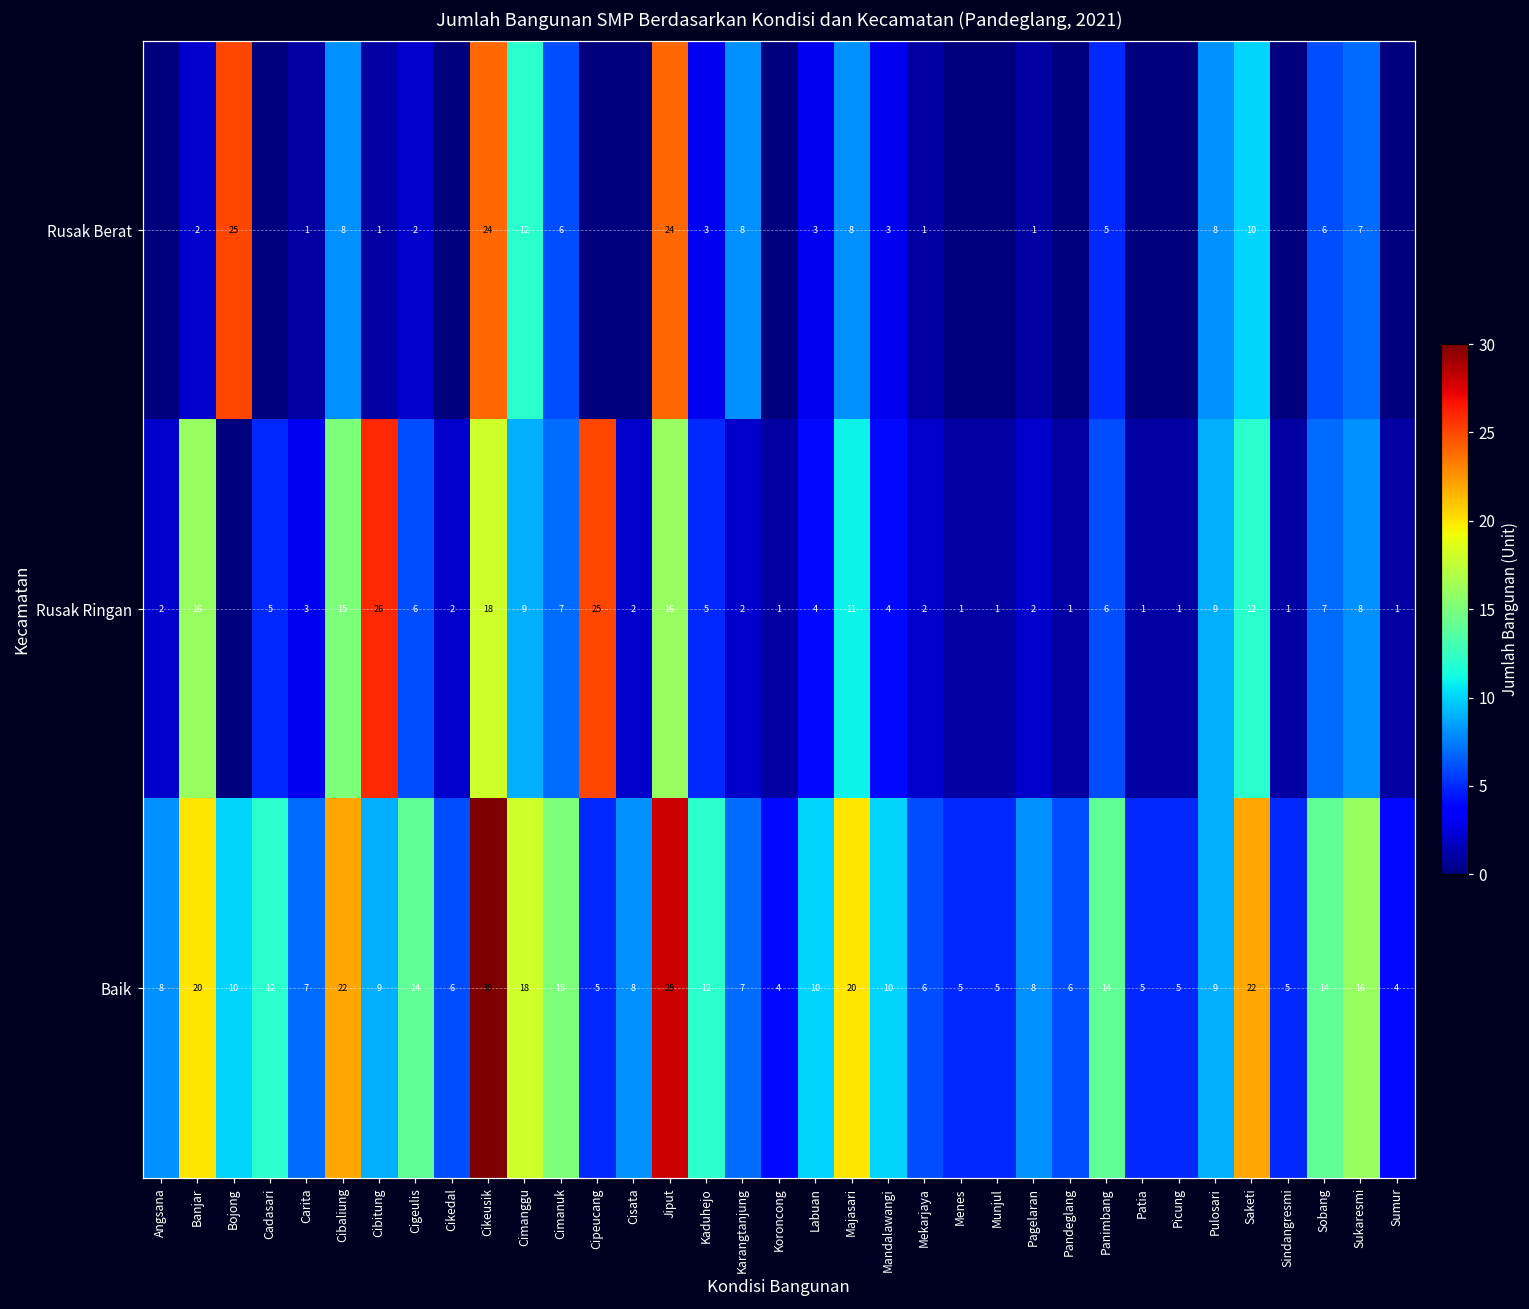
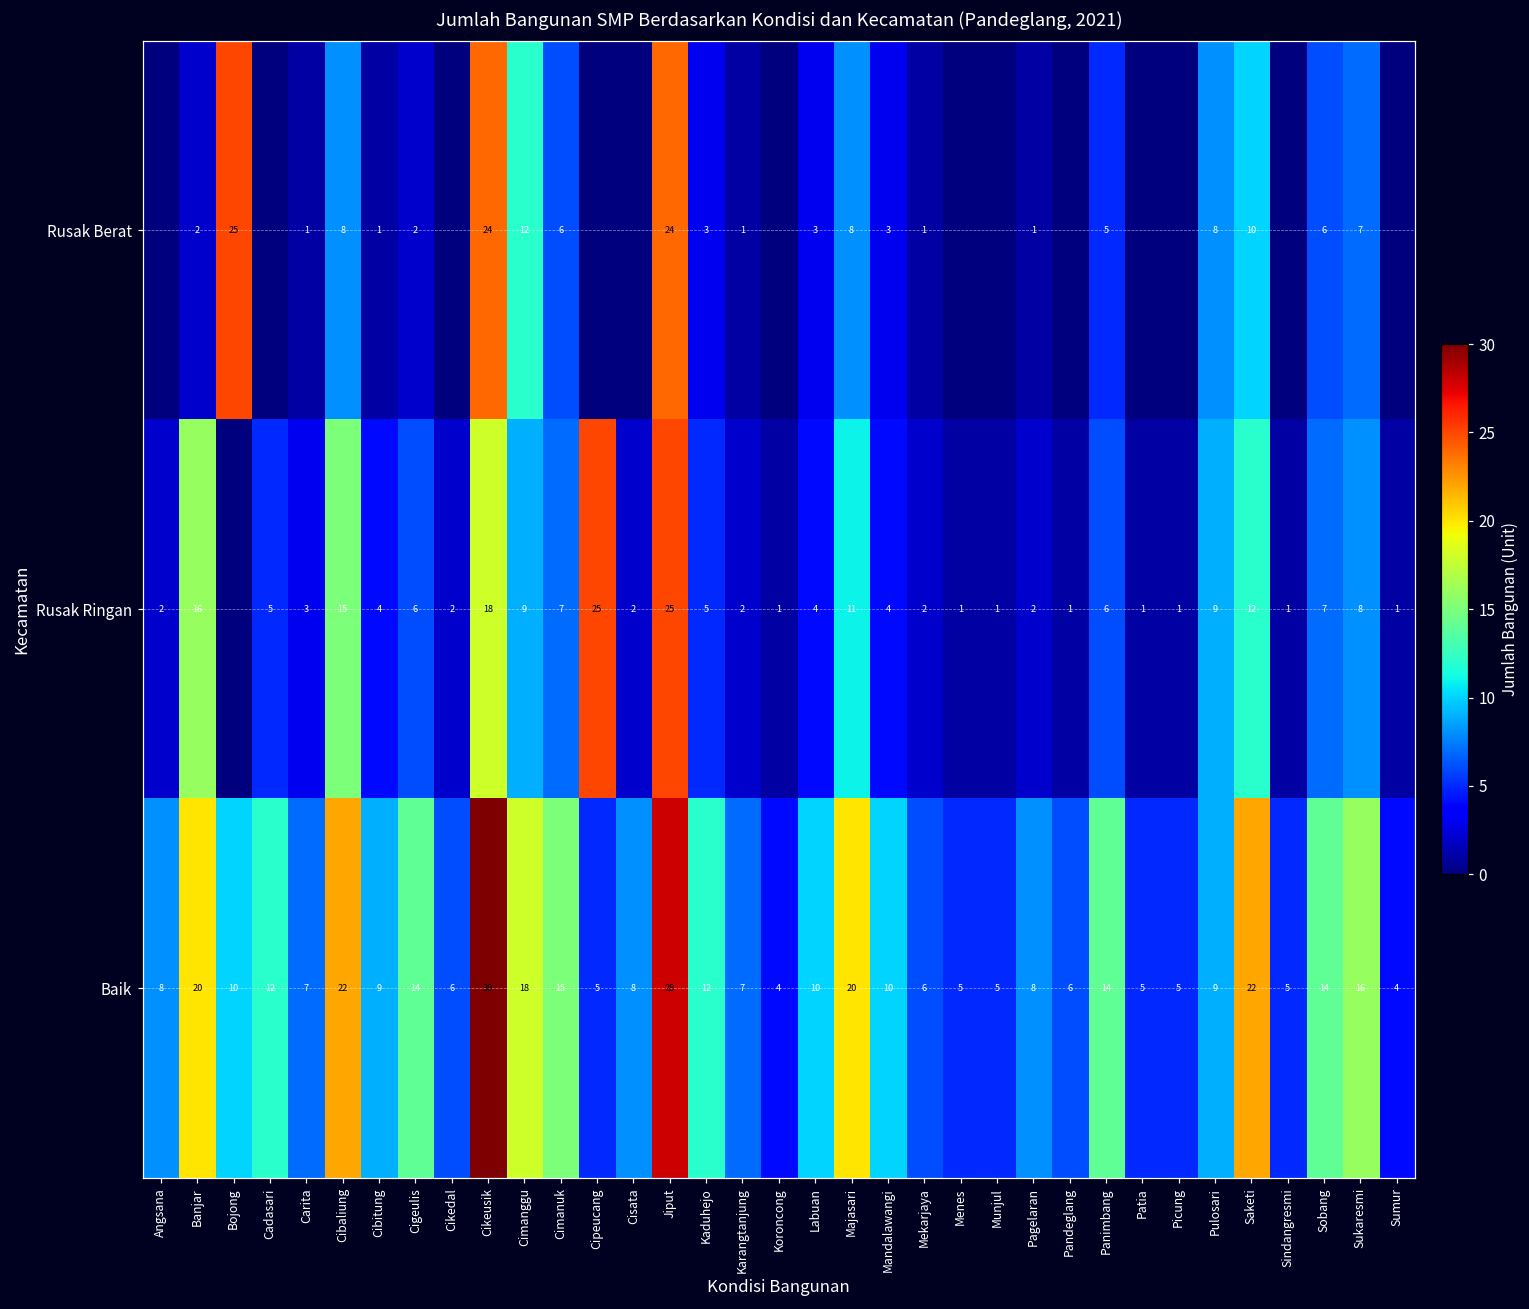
  {
    "Rusak Berat": {
      "Banjar": 2,
      "Bojong": 25,
      "Carita": 1,
      "Cibaliung": 8,
      "Cibitung": 1,
      "Cigeulis": 2,
      "Cikeusik": 24,
      "Cimanggu": 12,
      "Cimanuk": 6,
      "Jiput": 24,
      "Kaduhejo": 3,
-     "Karangtanjung": 8,
+     "Karangtanjung": 1,
      "Labuan": 3,
      "Majasari": 8,
      "Mandalawangi": 3,
      "Mekarjaya": 1,
      "Pagelaran": 1,
      "Panimbang": 5,
      "Pulosari": 8,
      "Saketi": 10,
      "Sobang": 6,
      "Sukaresmi": 7
    },
    "Rusak Ringan": {
      "Angsana": 2,
      "Banjar": 16,
      "Cadasari": 5,
      "Carita": 3,
      "Cibaliung": 15,
-     "Cibitung": 26,
+     "Cibitung": 4,
      "Cigeulis": 6,
      "Cikedal": 2,
      "Cikeusik": 18,
      "Cimanggu": 9,
      "Cimanuk": 7,
      "Cipeucang": 25,
      "Cisata": 2,
-     "Jiput": 16,
+     "Jiput": 25,
      "Kaduhejo": 5,
      "Karangtanjung": 2,
      "Koroncong": 1,
      "Labuan": 4,
      "Majasari": 11,
      "Mandalawangi": 4,
      "Mekarjaya": 2,
      "Menes": 1,
      "Munjul": 1,
      "Pagelaran": 2,
      "Pandeglang": 1,
      "Panimbang": 6,
      "Patia": 1,
      "Picung": 1,
      "Pulosari": 9,
      "Saketi": 12,
      "Sindangresmi": 1,
      "Sobang": 7,
      "Sukaresmi": 8,
      "Sumur": 1
    },
    "Baik": {
      "Angsana": 8,
      "Banjar": 20,
      "Bojong": 10,
      "Cadasari": 12,
      "Carita": 7,
      "Cibaliung": 22,
      "Cibitung": 9,
      "Cigeulis": 14,
      "Cikedal": 6,
      "Cikeusik": 30,
      "Cimanggu": 18,
      "Cimanuk": 15,
      "Cipeucang": 5,
      "Cisata": 8,
      "Jiput": 28,
      "Kaduhejo": 12,
      "Karangtanjung": 7,
      "Koroncong": 4,
      "Labuan": 10,
      "Majasari": 20,
      "Mandalawangi": 10,
      "Mekarjaya": 6,
      "Menes": 5,
      "Munjul": 5,
      "Pagelaran": 8,
      "Pandeglang": 6,
      "Panimbang": 14,
      "Patia": 5,
      "Picung": 5,
      "Pulosari": 9,
      "Saketi": 22,
      "Sindangresmi": 5,
      "Sobang": 14,
      "Sukaresmi": 16,
      "Sumur": 4
    }
  }
